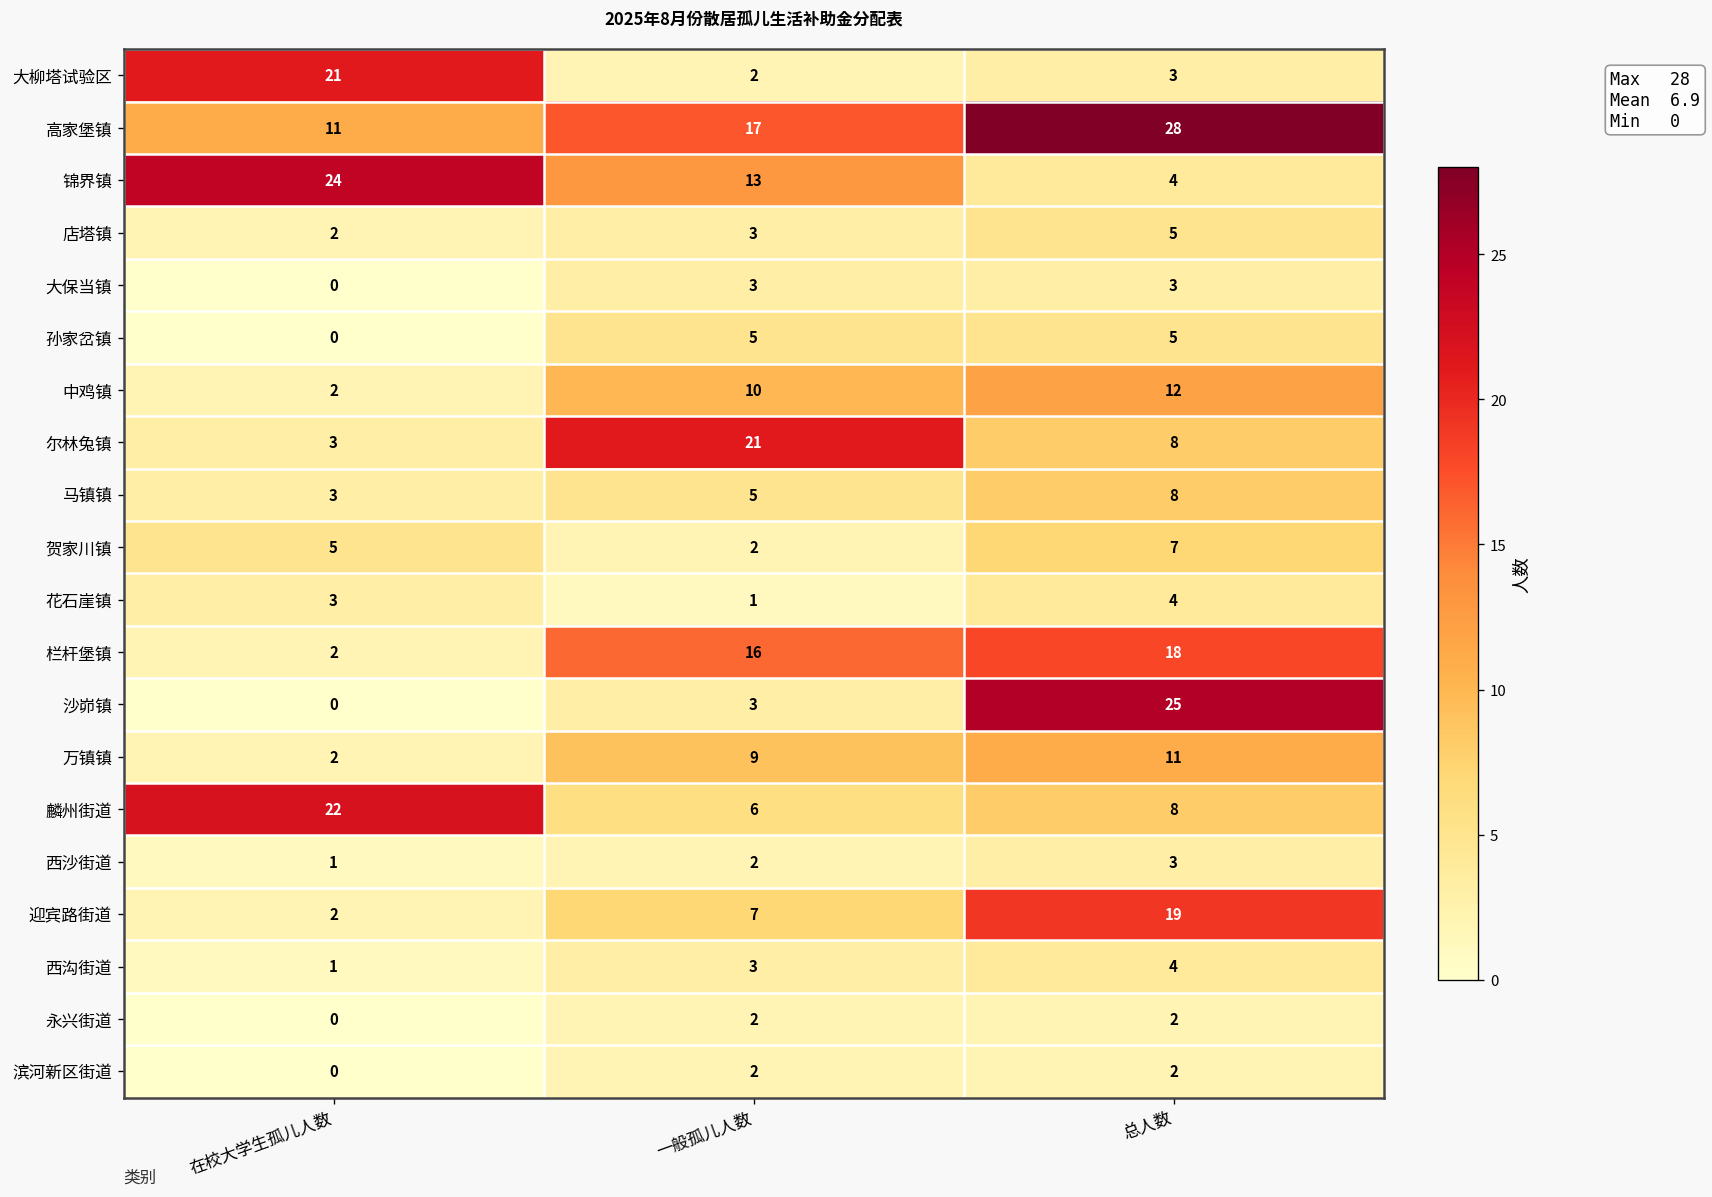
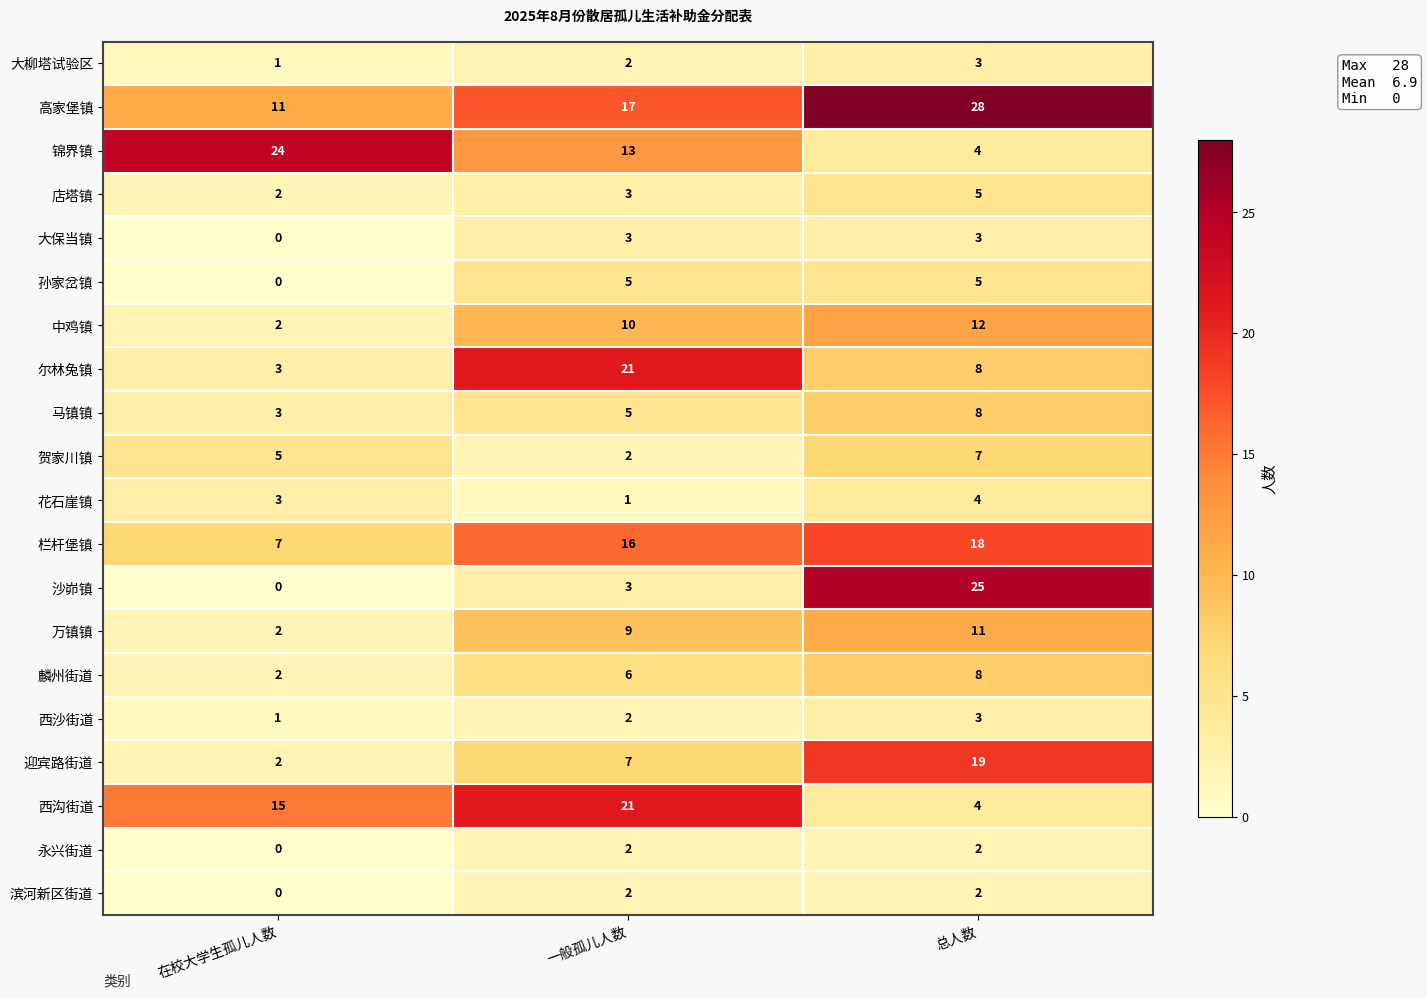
  {
    "大柳塔试验区": {
-     "在校大学生孤儿人数": 21,
+     "在校大学生孤儿人数": 1,
      "一般孤儿人数": 2,
      "总人数": 3
    },
    "高家堡镇": {
      "在校大学生孤儿人数": 11,
      "一般孤儿人数": 17,
      "总人数": 28
    },
    "锦界镇": {
      "在校大学生孤儿人数": 24,
      "一般孤儿人数": 13,
      "总人数": 4
    },
    "店塔镇": {
      "在校大学生孤儿人数": 2,
      "一般孤儿人数": 3,
      "总人数": 5
    },
    "大保当镇": {
      "在校大学生孤儿人数": 0,
      "一般孤儿人数": 3,
      "总人数": 3
    },
    "孙家岔镇": {
      "在校大学生孤儿人数": 0,
      "一般孤儿人数": 5,
      "总人数": 5
    },
    "中鸡镇": {
      "在校大学生孤儿人数": 2,
      "一般孤儿人数": 10,
      "总人数": 12
    },
    "尔林兔镇": {
      "在校大学生孤儿人数": 3,
      "一般孤儿人数": 21,
      "总人数": 8
    },
    "马镇镇": {
      "在校大学生孤儿人数": 3,
      "一般孤儿人数": 5,
      "总人数": 8
    },
    "贺家川镇": {
      "在校大学生孤儿人数": 5,
      "一般孤儿人数": 2,
      "总人数": 7
    },
    "花石崖镇": {
      "在校大学生孤儿人数": 3,
      "一般孤儿人数": 1,
      "总人数": 4
    },
    "栏杆堡镇": {
-     "在校大学生孤儿人数": 2,
+     "在校大学生孤儿人数": 7,
      "一般孤儿人数": 16,
      "总人数": 18
    },
    "沙峁镇": {
      "在校大学生孤儿人数": 0,
      "一般孤儿人数": 3,
      "总人数": 25
    },
    "万镇镇": {
      "在校大学生孤儿人数": 2,
      "一般孤儿人数": 9,
      "总人数": 11
    },
    "麟州街道": {
-     "在校大学生孤儿人数": 22,
+     "在校大学生孤儿人数": 2,
      "一般孤儿人数": 6,
      "总人数": 8
    },
    "西沙街道": {
      "在校大学生孤儿人数": 1,
      "一般孤儿人数": 2,
      "总人数": 3
    },
    "迎宾路街道": {
      "在校大学生孤儿人数": 2,
      "一般孤儿人数": 7,
      "总人数": 19
    },
    "西沟街道": {
-     "在校大学生孤儿人数": 1,
-     "一般孤儿人数": 3,
+     "在校大学生孤儿人数": 15,
+     "一般孤儿人数": 21,
      "总人数": 4
    },
    "永兴街道": {
      "在校大学生孤儿人数": 0,
      "一般孤儿人数": 2,
      "总人数": 2
    },
    "滨河新区街道": {
      "在校大学生孤儿人数": 0,
      "一般孤儿人数": 2,
      "总人数": 2
    }
  }
